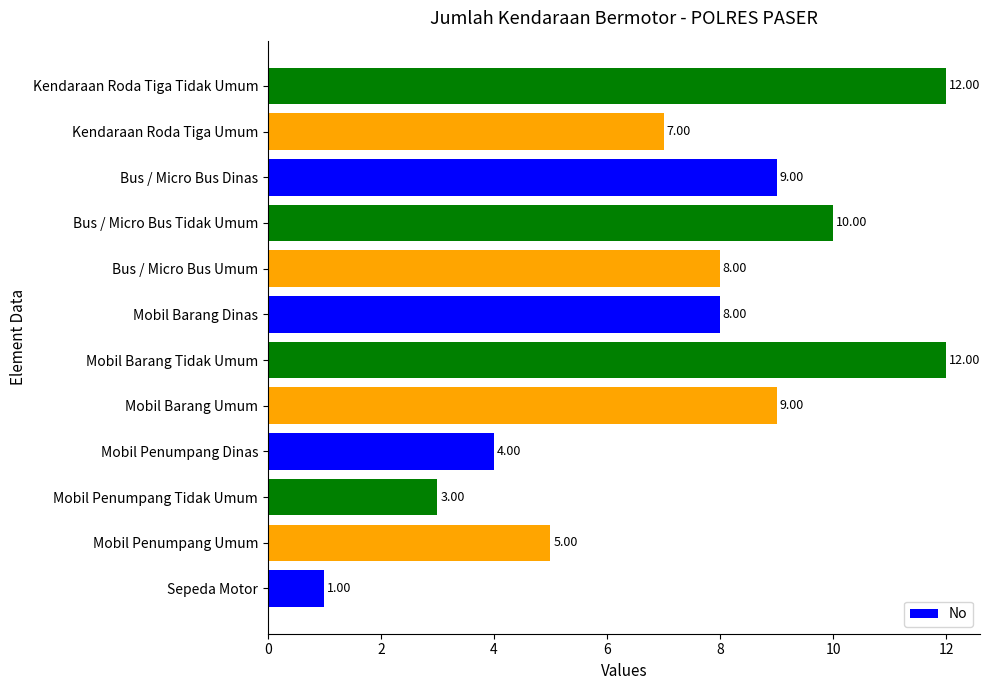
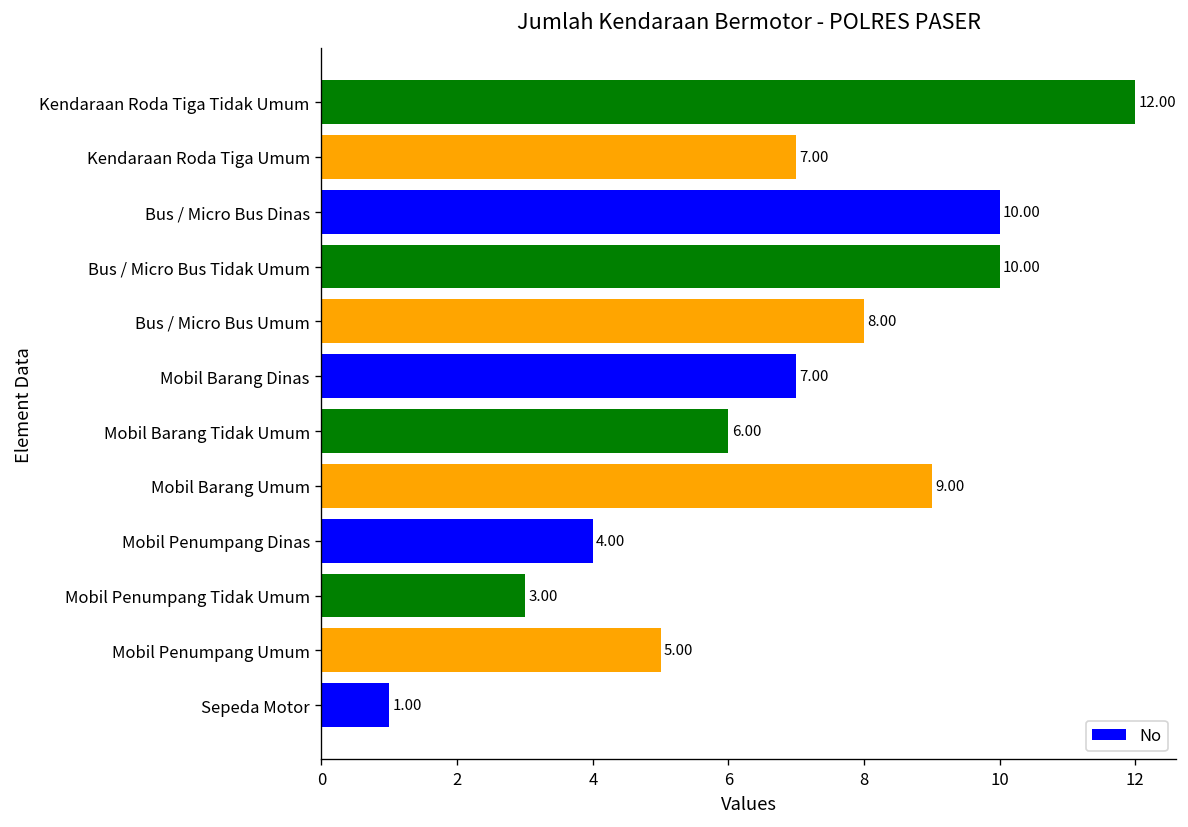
  {
    "Kendaraan Roda Tiga Tidak Umum": 12.00,
    "Kendaraan Roda Tiga Umum": 7.00,
-   "Bus / Micro Bus Dinas": 9.00,
+   "Bus / Micro Bus Dinas": 10.00,
    "Bus / Micro Bus Tidak Umum": 10.00,
    "Bus / Micro Bus Umum": 8.00,
-   "Mobil Barang Dinas": 8.00,
-   "Mobil Barang Tidak Umum": 12.00,
+   "Mobil Barang Dinas": 7.00,
+   "Mobil Barang Tidak Umum": 6.00,
    "Mobil Barang Umum": 9.00,
    "Mobil Penumpang Dinas": 4.00,
    "Mobil Penumpang Tidak Umum": 3.00,
    "Mobil Penumpang Umum": 5.00,
    "Sepeda Motor": 1.00
  }
